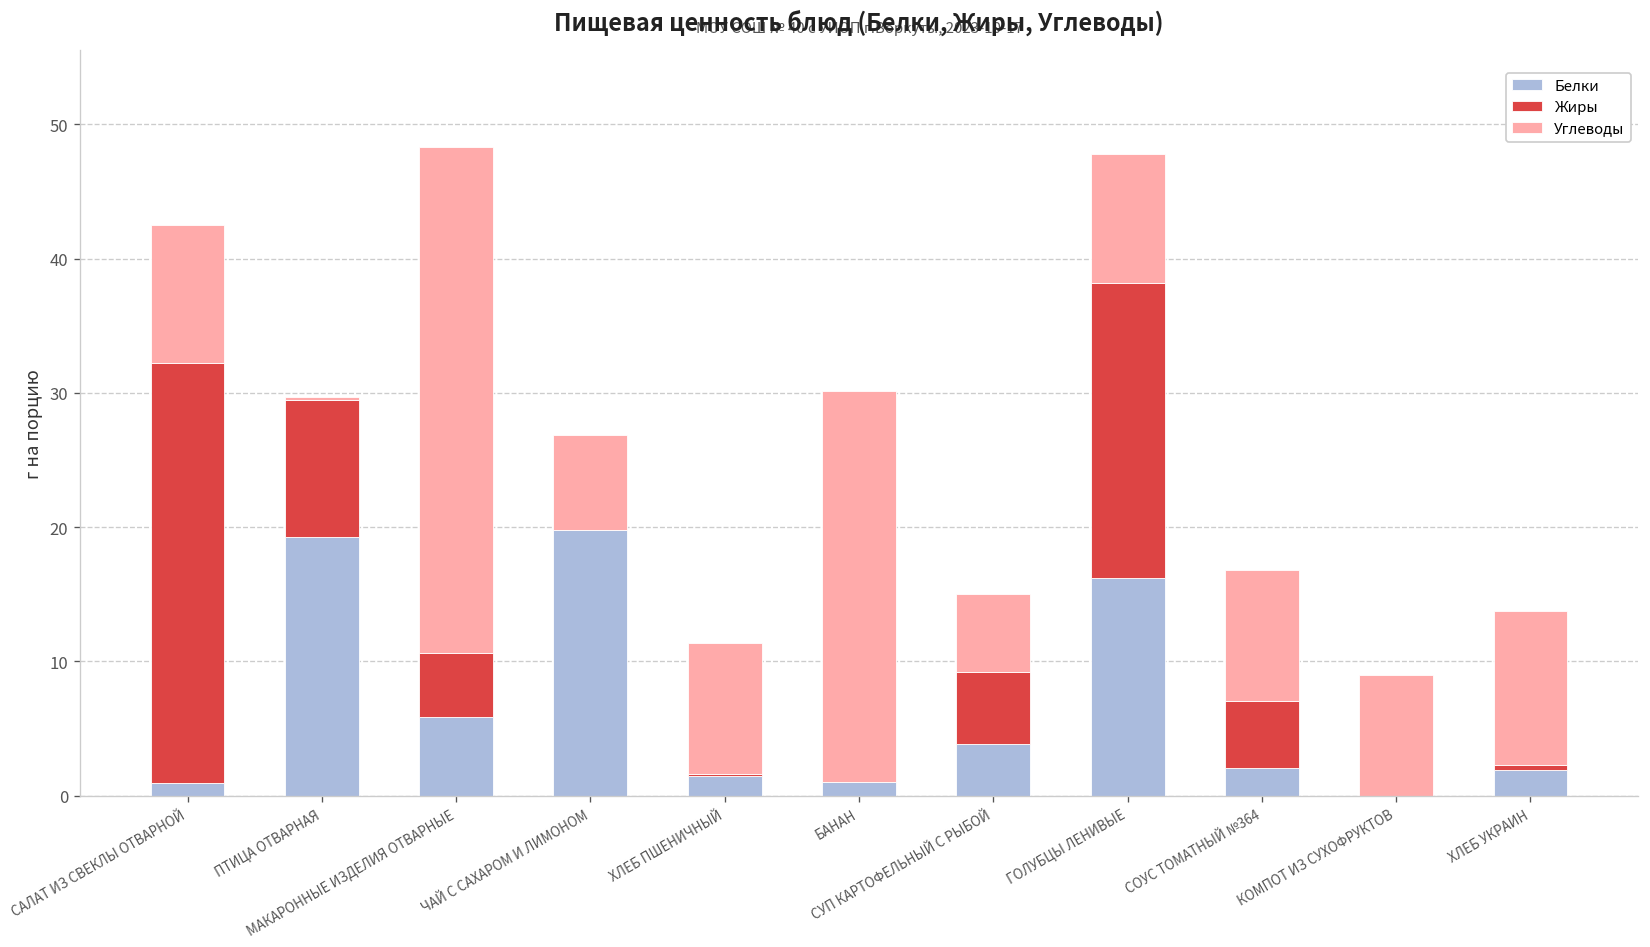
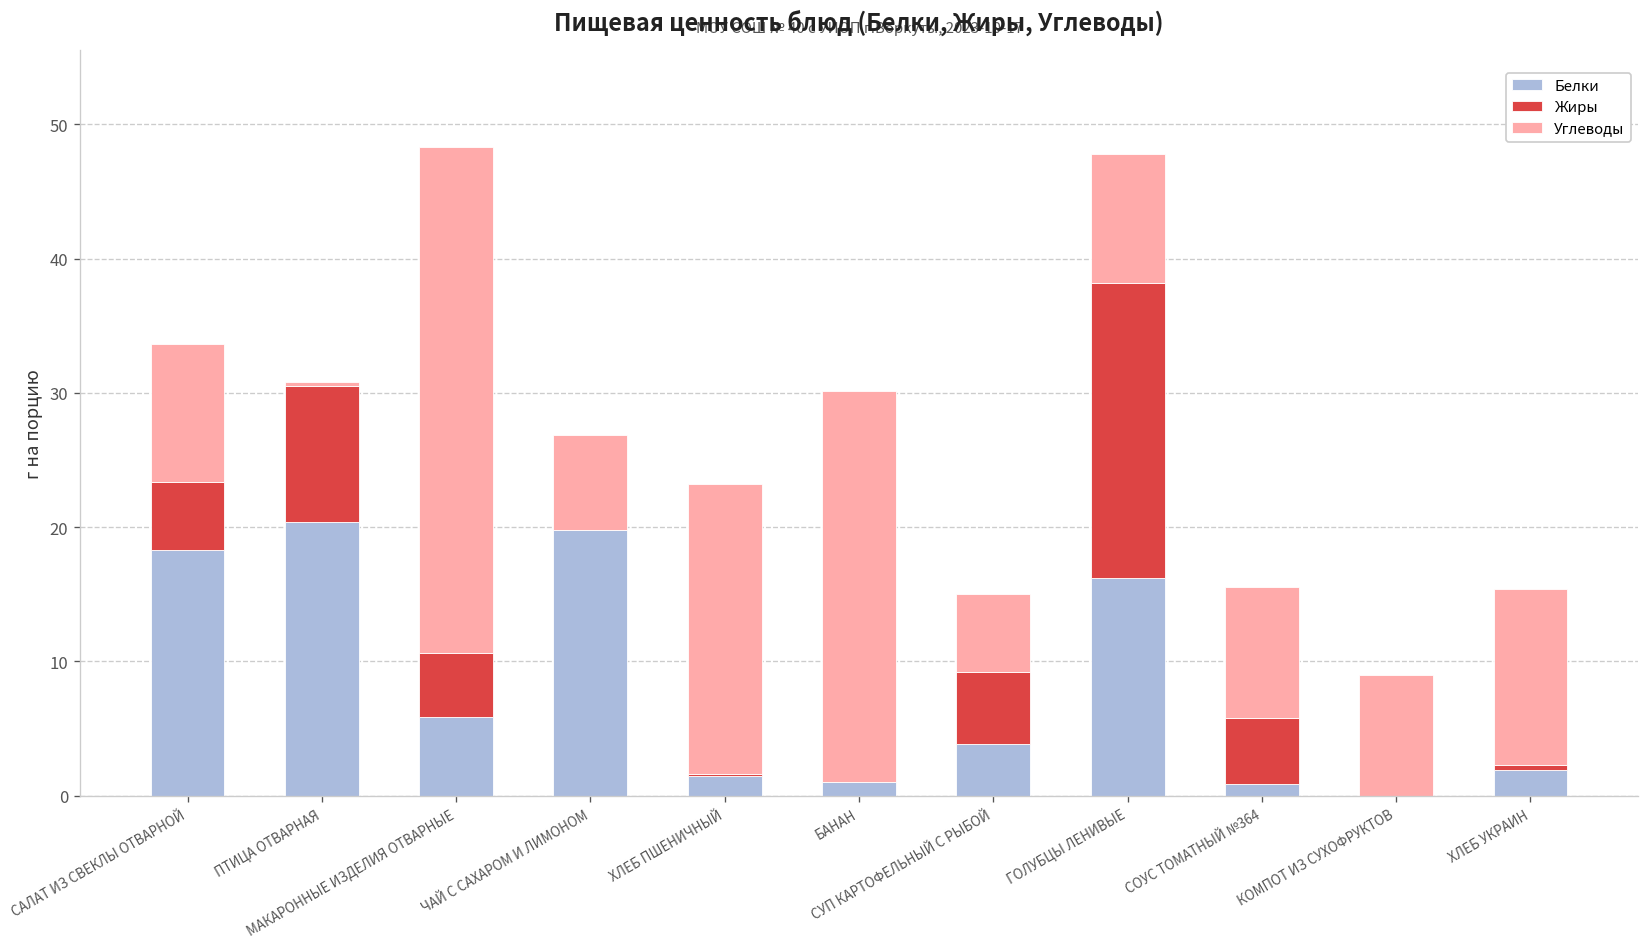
  {
    "Белки": {
-     "САЛАТ ИЗ СВЕКЛЫ ОТВАРНОЙ": 0.9,
-     "ПТИЦА ОТВАРНАЯ": 19.3,
+     "САЛАТ ИЗ СВЕКЛЫ ОТВАРНОЙ": 18.3,
+     "ПТИЦА ОТВАРНАЯ": 20.4,
      "МАКАРОННЫЕ ИЗДЕЛИЯ ОТВАРНЫЕ": 5.9,
      "ЧАЙ С САХАРОМ И ЛИМОНОМ": 19.8,
      "ХЛЕБ ПШЕНИЧНЫЙ": 1.5,
      "БАНАН": 1.0,
      "СУП КАРТОФЕЛЬНЫЙ С РЫБОЙ": 3.8,
      "ГОЛУБЦЫ ЛЕНИВЫЕ": 16.2,
-     "СОУС ТОМАТНЫЙ №364": 2.1,
+     "СОУС ТОМАТНЫЙ №364": 0.9,
      "КОМПОТ ИЗ СУХОФРУКТОВ": 0.0,
      "ХЛЕБ УКРАИН": 1.9
    },
    "Жиры": {
-     "САЛАТ ИЗ СВЕКЛЫ ОТВАРНОЙ": 31.3,
+     "САЛАТ ИЗ СВЕКЛЫ ОТВАРНОЙ": 5.1,
      "ПТИЦА ОТВАРНАЯ": 10.2,
      "МАКАРОННЫЕ ИЗДЕЛИЯ ОТВАРНЫЕ": 4.7,
      "БАНАН": 0.0,
      "СУП КАРТОФЕЛЬНЫЙ С РЫБОЙ": 5.3,
      "ГОЛУБЦЫ ЛЕНИВЫЕ": 22.0,
      "СОУС ТОМАТНЫЙ №364": 4.9,
      "КОМПОТ ИЗ СУХОФРУКТОВ": 0.0,
      "ХЛЕБ УКРАИН": 0.4
    },
    "Углеводы": {
      "САЛАТ ИЗ СВЕКЛЫ ОТВАРНОЙ": 10.3,
      "ПТИЦА ОТВАРНАЯ": 0.3,
      "МАКАРОННЫЕ ИЗДЕЛИЯ ОТВАРНЫЕ": 37.7,
      "ЧАЙ С САХАРОМ И ЛИМОНОМ": 7.1,
-     "ХЛЕБ ПШЕНИЧНЫЙ": 9.7,
+     "ХЛЕБ ПШЕНИЧНЫЙ": 21.6,
      "БАНАН": 29.1,
      "СУП КАРТОФЕЛЬНЫЙ С РЫБОЙ": 5.8,
      "ГОЛУБЦЫ ЛЕНИВЫЕ": 9.6,
      "СОУС ТОМАТНЫЙ №364": 9.8,
      "КОМПОТ ИЗ СУХОФРУКТОВ": 9.0,
-     "ХЛЕБ УКРАИН": 11.5
+     "ХЛЕБ УКРАИН": 13.1
    }
  }
